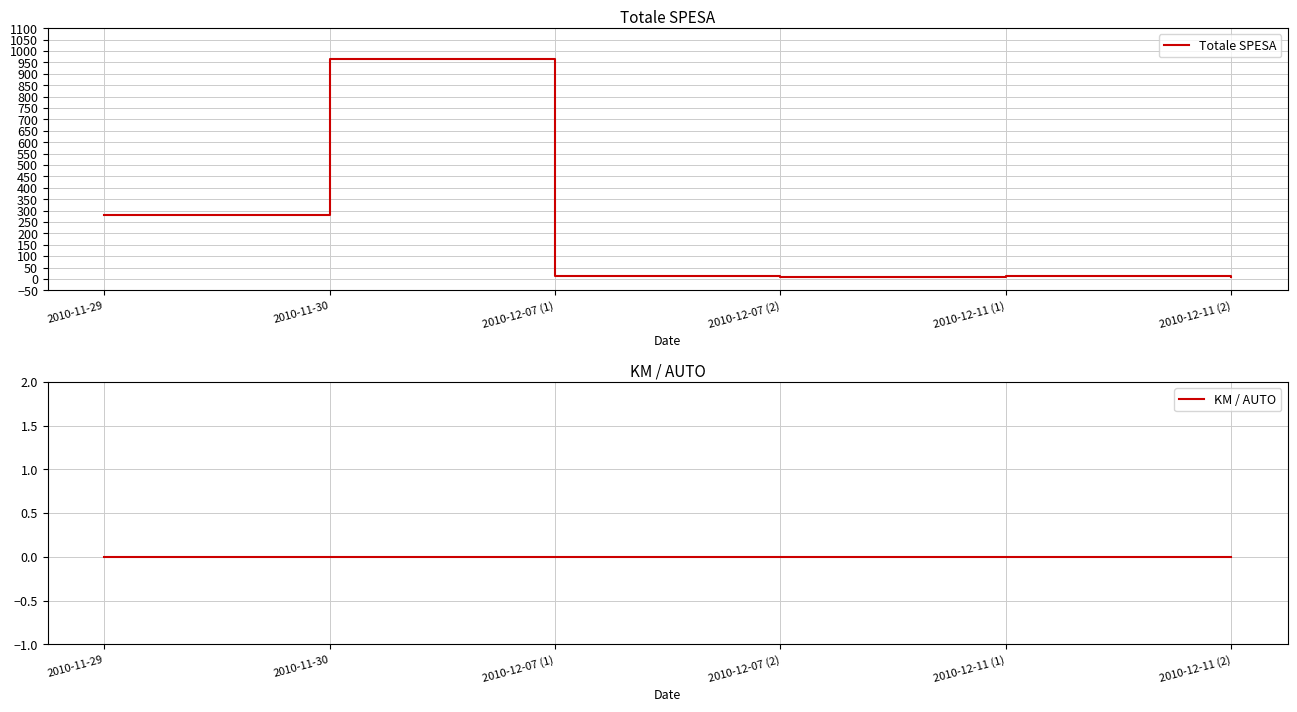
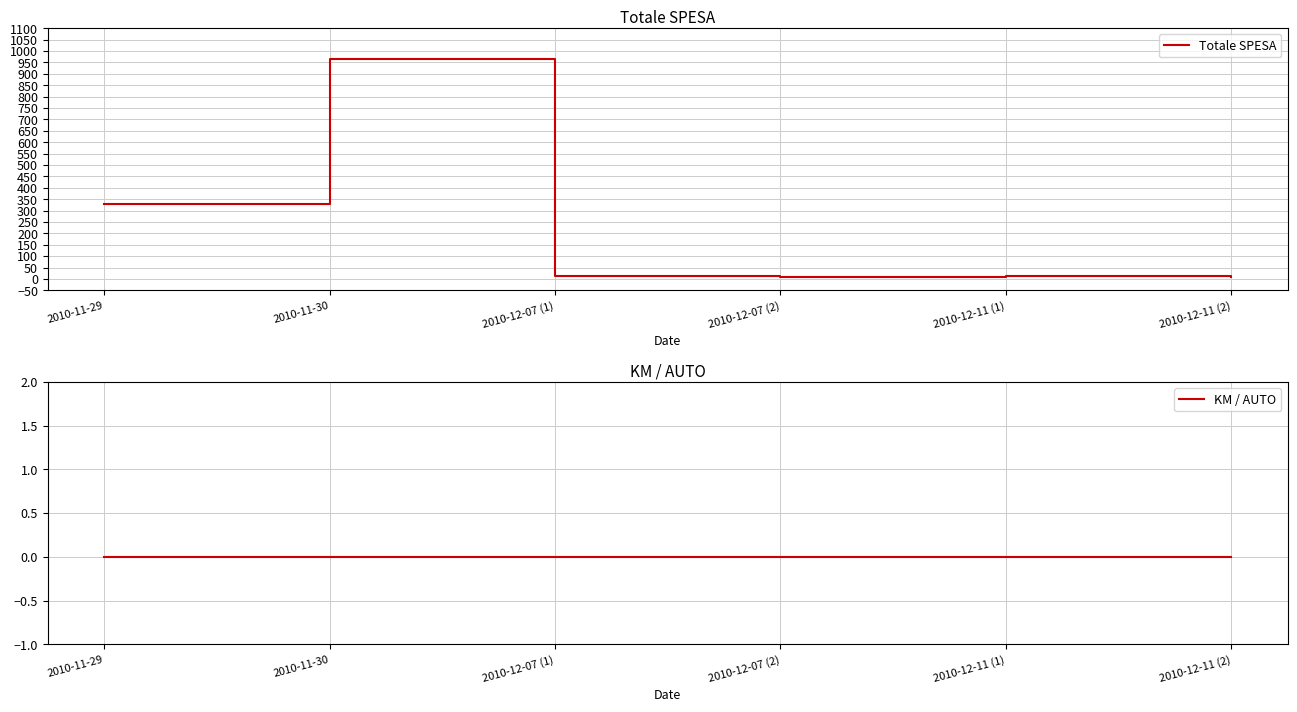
  {
    "Totale SPESA": {
-     "2010-11-29": 280,
+     "2010-11-29": 330,
      "2010-11-30": 960,
      "2010-12-07 (1)": 10,
      "2010-12-07 (2)": 10,
      "2010-12-11 (1)": 10,
      "2010-12-11 (2)": 10
    },
    "KM / AUTO": {
      "2010-11-29": 0.0,
      "2010-11-30": 0.0,
      "2010-12-07 (1)": 0.0,
      "2010-12-07 (2)": 0.0,
      "2010-12-11 (1)": 0.0,
      "2010-12-11 (2)": 0.0
    }
  }
